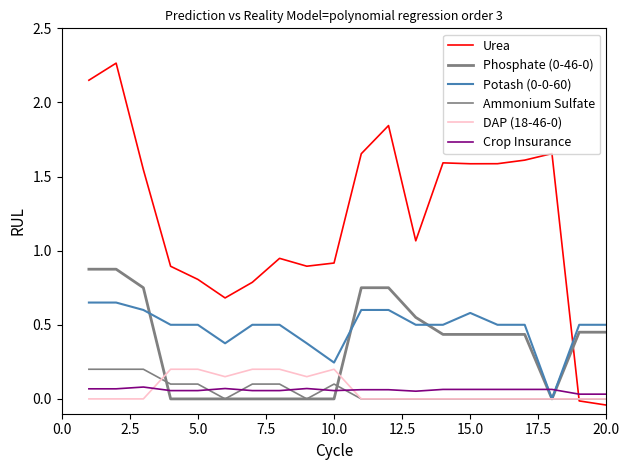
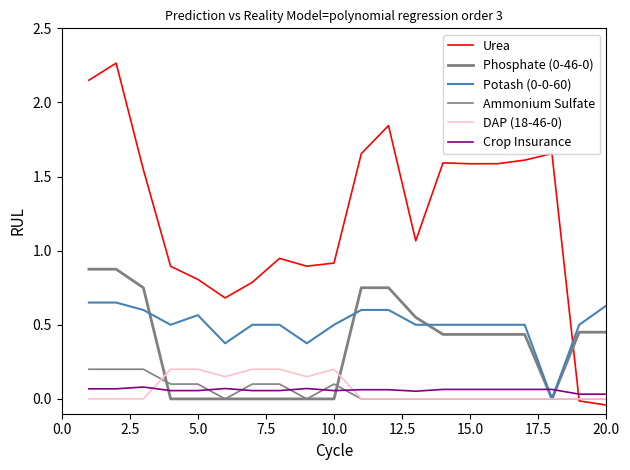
  {
    "Urea": {
      "5.0": 0.81,
      "10.0": 0.92,
      "15.0": 1.59,
      "20.0": -0.04
    },
    "Potash (0-0-60)": {
-     "5.0": 0.50,
-     "10.0": 0.25,
-     "15.0": 0.58,
-     "20.0": 0.50
+     "5.0": 0.57,
+     "10.0": 0.50,
+     "15.0": 0.50,
+     "20.0": 0.63
    },
    "DAP (18-46-0)": {
      "5.0": 0.20,
      "10.0": 0.20
    },
    "Crop Insurance": {
      "5.0": 0.06,
      "10.0": 0.06,
      "15.0": 0.06,
      "20.0": 0.03
    }
  }
